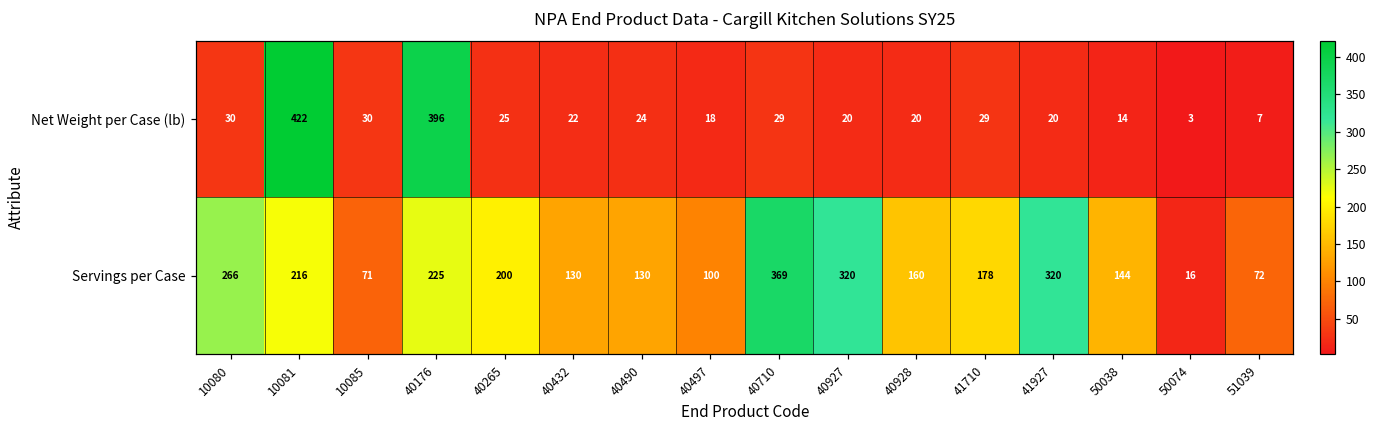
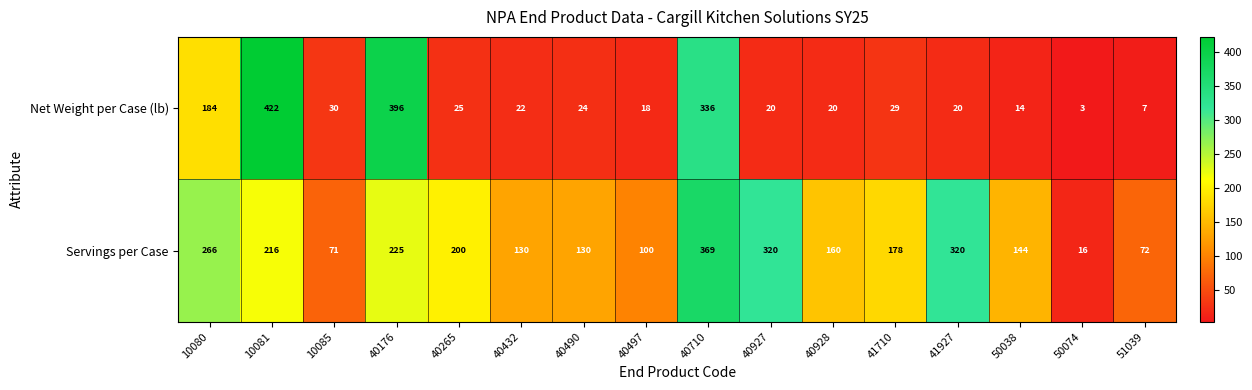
  {
    "Net Weight per Case (lb)": {
-     "10080": 30,
+     "10080": 184,
      "10081": 422,
      "10085": 30,
      "40176": 396,
      "40265": 25,
      "40432": 22,
      "40490": 24,
      "40497": 18,
-     "40710": 29,
+     "40710": 336,
      "40927": 20,
      "40928": 20,
      "41710": 29,
      "41927": 20,
      "50038": 14,
      "50074": 3,
      "51039": 7
    },
    "Servings per Case": {
      "10080": 266,
      "10081": 216,
      "10085": 71,
      "40176": 225,
      "40265": 200,
      "40432": 130,
      "40490": 130,
      "40497": 100,
      "40710": 369,
      "40927": 320,
      "40928": 160,
      "41710": 178,
      "41927": 320,
      "50038": 144,
      "50074": 16,
      "51039": 72
    }
  }
